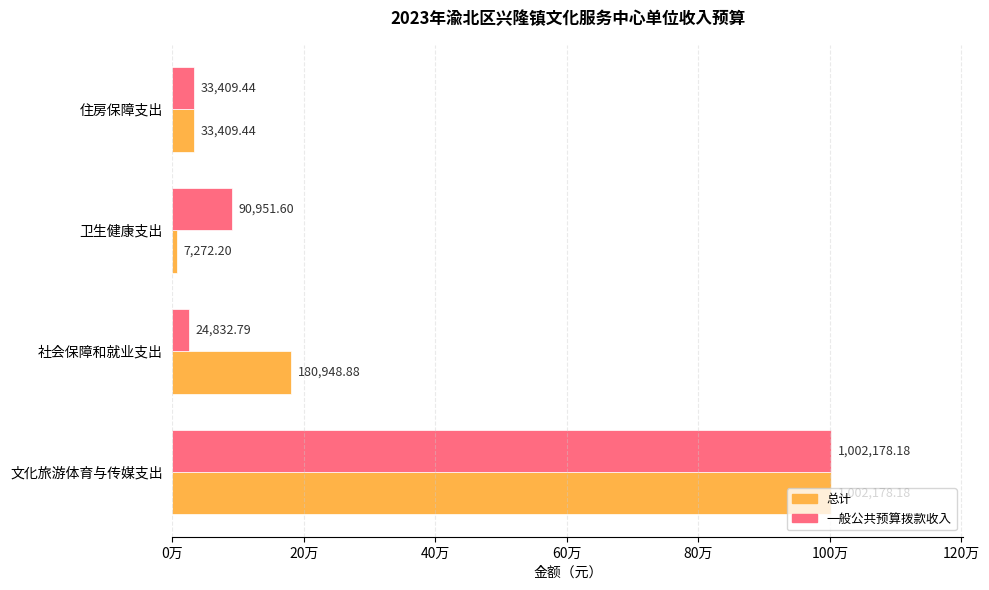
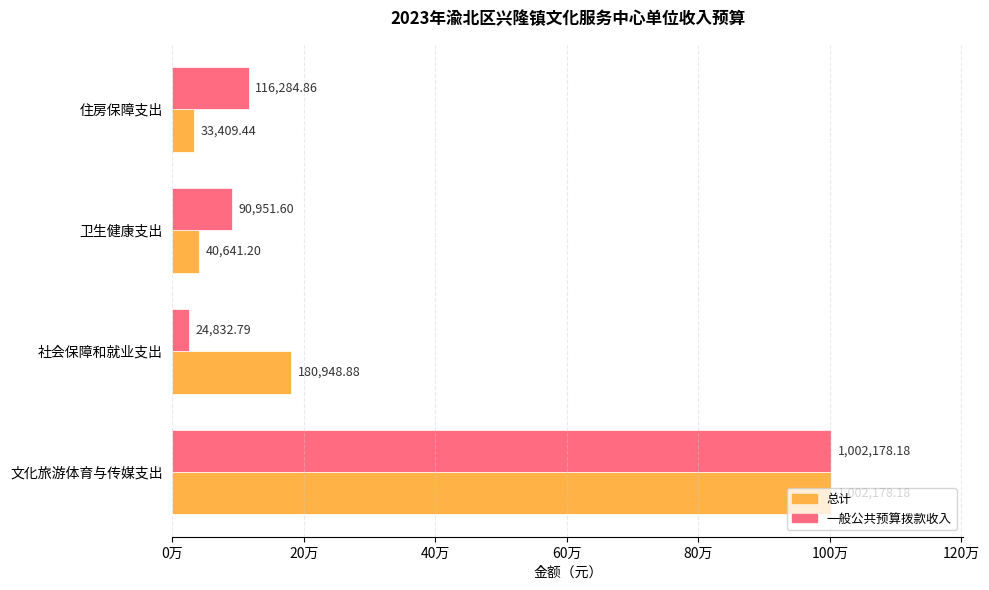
  {
    "总计": {
      "住房保障支出": "33,409.44",
-     "卫生健康支出": "7,272.20",
+     "卫生健康支出": "40,641.20",
      "社会保障和就业支出": "180,948.88"
    },
    "一般公共预算拨款收入": {
-     "住房保障支出": "33,409.44",
+     "住房保障支出": "116,284.86",
      "卫生健康支出": "90,951.60",
      "社会保障和就业支出": "24,832.79",
      "文化旅游体育与传媒支出": "1,002,178.18"
    }
  }
